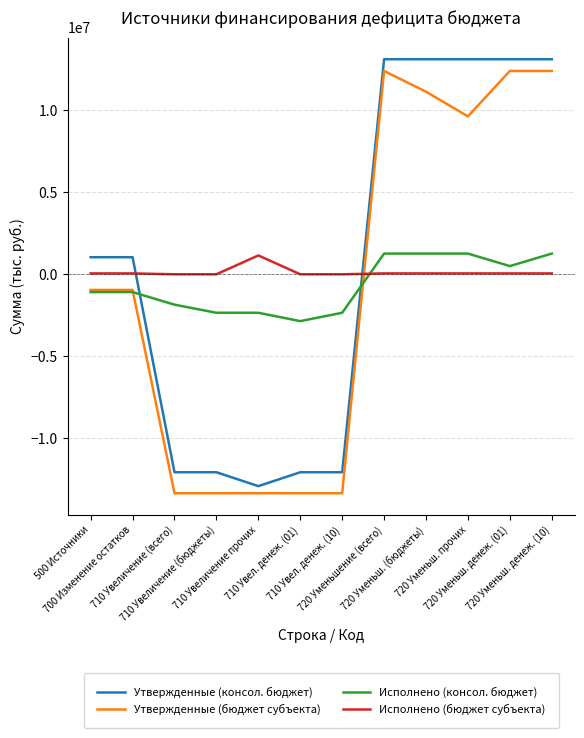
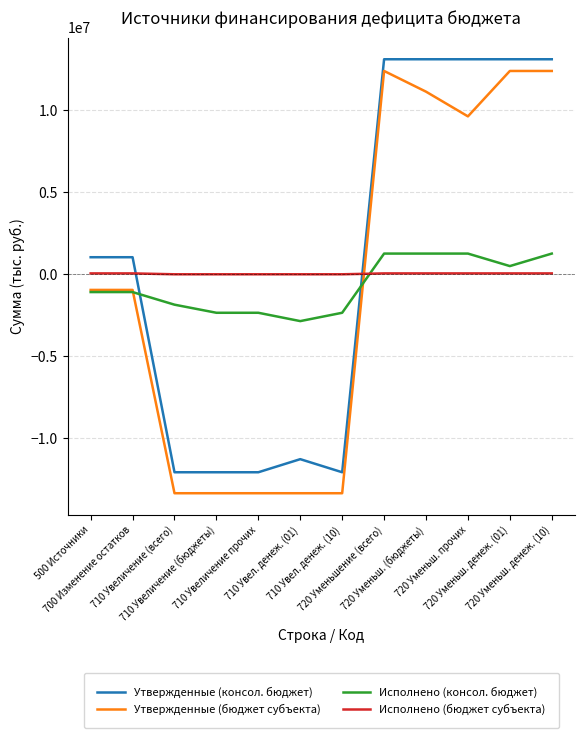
  {
    "Утвержденные (консол. бюджет)": {
      "500 Источники": 1000000,
      "700 Изменение остатков": 1000000,
      "710 Увеличение (всего)": -12100000,
      "710 Увеличение (бюджеты)": -12100000,
-     "710 Увеличение прочих": -12900000,
-     "710 Увел. денеж. (01)": -12100000,
+     "710 Увеличение прочих": -12100000,
+     "710 Увел. денеж. (01)": -11300000,
      "710 Увел. денеж. (10)": -12100000,
      "720 Уменьшение (всего)": 13100000,
      "720 Уменьш. (бюджеты)": 13100000,
      "720 Уменьш. прочих": 13100000,
      "720 Уменьш. денеж. (01)": 13100000,
      "720 Уменьш. денеж. (10)": 13100000
    },
    "Утвержденные (бюджет субъекта)": {
      "710 Увеличение (всего)": -13400000,
      "710 Увеличение (бюджеты)": -13400000,
      "710 Увеличение прочих": -13400000,
      "710 Увел. денеж. (01)": -13400000,
      "710 Увел. денеж. (10)": -13400000,
      "720 Уменьшение (всего)": 12400000,
      "720 Уменьш. (бюджеты)": 11100000,
      "720 Уменьш. прочих": 9600000,
      "720 Уменьш. денеж. (01)": 12400000,
      "720 Уменьш. денеж. (10)": 12400000
    },
    "Исполнено (консол. бюджет)": {
      "710 Увеличение (всего)": -1900000,
      "710 Увеличение (бюджеты)": -2300000,
      "710 Увеличение прочих": -2300000,
      "710 Увел. денеж. (01)": -2900000,
      "710 Увел. денеж. (10)": -2300000,
      "720 Уменьшение (всего)": 1300000,
      "720 Уменьш. (бюджеты)": 1300000,
      "720 Уменьш. прочих": 1300000,
      "720 Уменьш. денеж. (01)": 500000,
      "720 Уменьш. денеж. (10)": 1300000
    },
    "Исполнено (бюджет субъекта)": {
      "500 Источники": 100000,
      "700 Изменение остатков": 100000,
      "710 Увеличение (всего)": 0,
      "710 Увеличение (бюджеты)": 0,
-     "710 Увеличение прочих": 1200000,
+     "710 Увеличение прочих": 0,
      "710 Увел. денеж. (01)": 0,
      "710 Увел. денеж. (10)": 0,
      "720 Уменьшение (всего)": 100000,
      "720 Уменьш. (бюджеты)": 100000,
      "720 Уменьш. прочих": 100000,
      "720 Уменьш. денеж. (01)": 100000,
      "720 Уменьш. денеж. (10)": 100000
    }
  }
